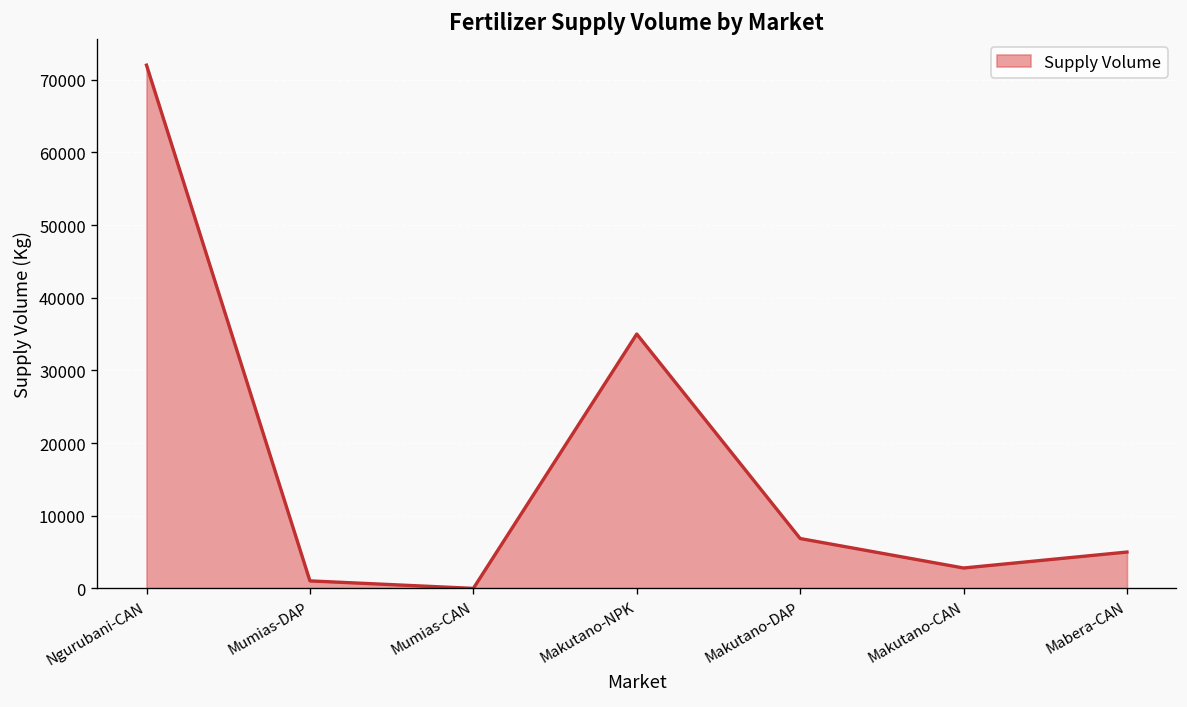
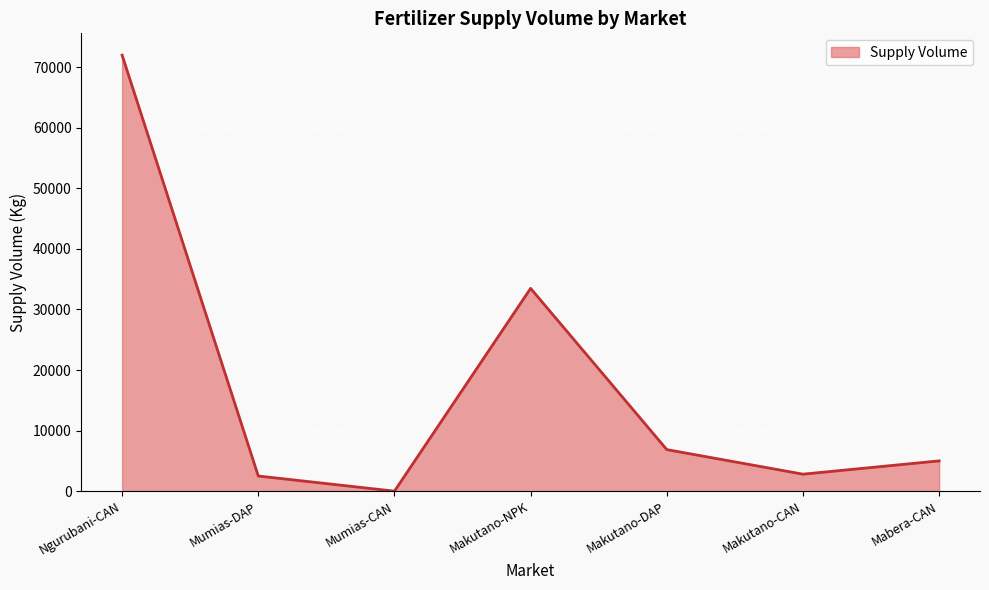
  {
    "Ngurubani-CAN": 72000,
-   "Mumias-DAP": 1000,
+   "Mumias-DAP": 3000,
    "Mumias-CAN": 0,
-   "Makutano-NPK": 35000,
+   "Makutano-NPK": 33000,
    "Makutano-DAP": 7000,
    "Makutano-CAN": 3000,
    "Mabera-CAN": 5000
  }
